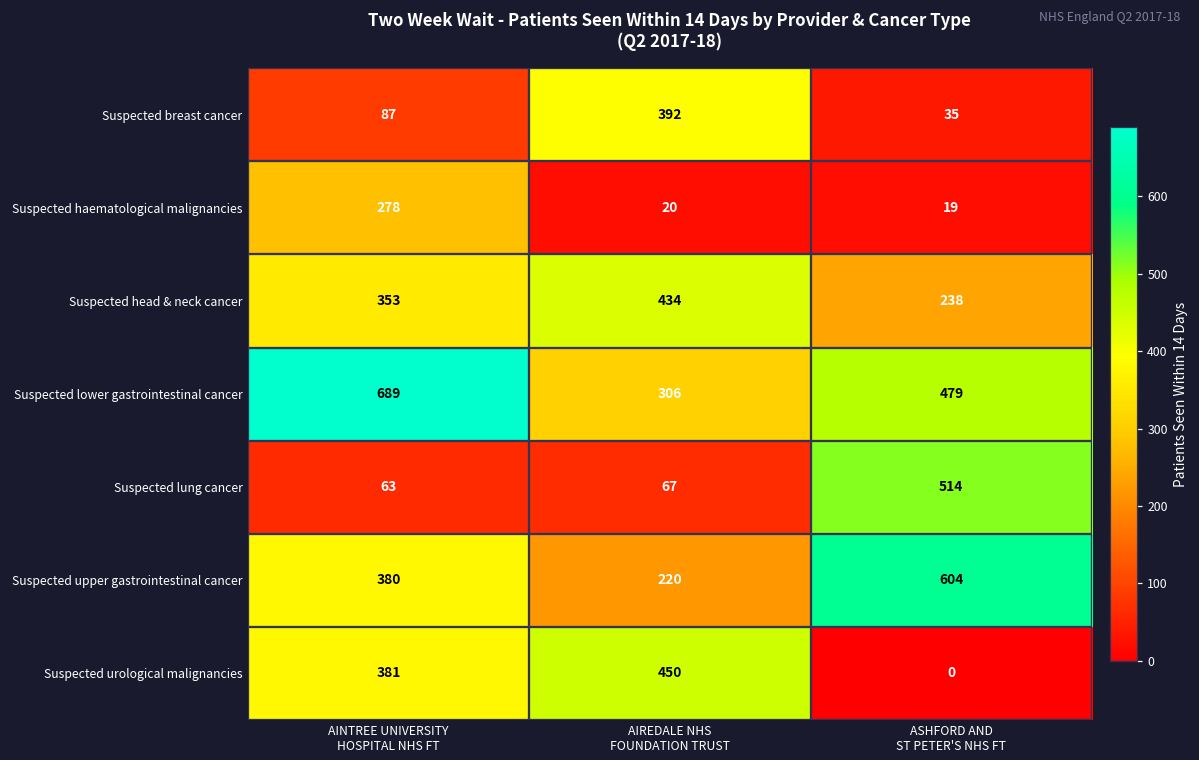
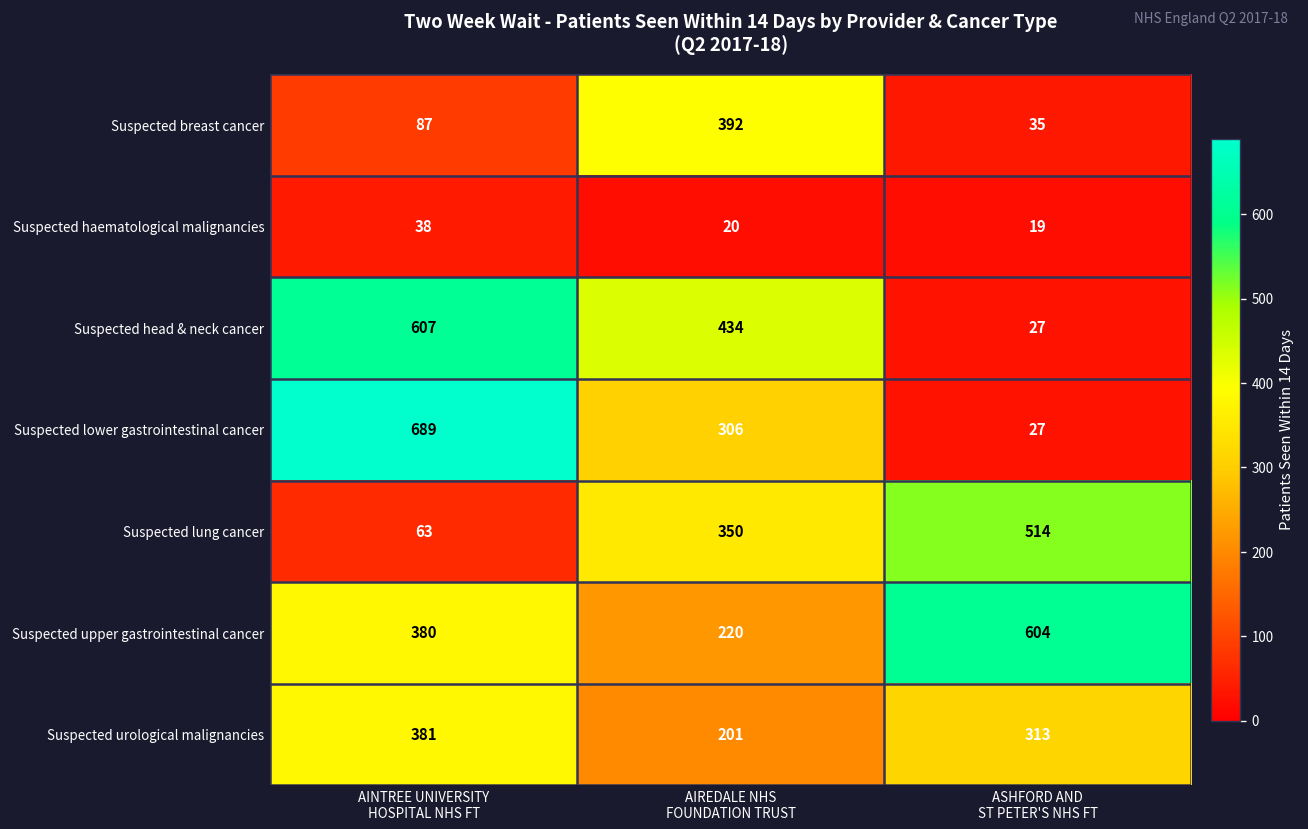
  {
    "Suspected breast cancer": {
      "AINTREE UNIVERSITY HOSPITAL NHS FT": 87,
      "AIREDALE NHS FOUNDATION TRUST": 392,
      "ASHFORD AND ST PETER'S NHS FT": 35
    },
    "Suspected haematological malignancies": {
-     "AINTREE UNIVERSITY HOSPITAL NHS FT": 278,
+     "AINTREE UNIVERSITY HOSPITAL NHS FT": 38,
      "AIREDALE NHS FOUNDATION TRUST": 20,
      "ASHFORD AND ST PETER'S NHS FT": 19
    },
    "Suspected head & neck cancer": {
-     "AINTREE UNIVERSITY HOSPITAL NHS FT": 353,
+     "AINTREE UNIVERSITY HOSPITAL NHS FT": 607,
      "AIREDALE NHS FOUNDATION TRUST": 434,
-     "ASHFORD AND ST PETER'S NHS FT": 238
+     "ASHFORD AND ST PETER'S NHS FT": 27
    },
    "Suspected lower gastrointestinal cancer": {
      "AINTREE UNIVERSITY HOSPITAL NHS FT": 689,
      "AIREDALE NHS FOUNDATION TRUST": 306,
-     "ASHFORD AND ST PETER'S NHS FT": 479
+     "ASHFORD AND ST PETER'S NHS FT": 27
    },
    "Suspected lung cancer": {
      "AINTREE UNIVERSITY HOSPITAL NHS FT": 63,
-     "AIREDALE NHS FOUNDATION TRUST": 67,
+     "AIREDALE NHS FOUNDATION TRUST": 350,
      "ASHFORD AND ST PETER'S NHS FT": 514
    },
    "Suspected upper gastrointestinal cancer": {
      "AINTREE UNIVERSITY HOSPITAL NHS FT": 380,
      "AIREDALE NHS FOUNDATION TRUST": 220,
      "ASHFORD AND ST PETER'S NHS FT": 604
    },
    "Suspected urological malignancies": {
      "AINTREE UNIVERSITY HOSPITAL NHS FT": 381,
-     "AIREDALE NHS FOUNDATION TRUST": 450,
-     "ASHFORD AND ST PETER'S NHS FT": 0
+     "AIREDALE NHS FOUNDATION TRUST": 201,
+     "ASHFORD AND ST PETER'S NHS FT": 313
    }
  }
